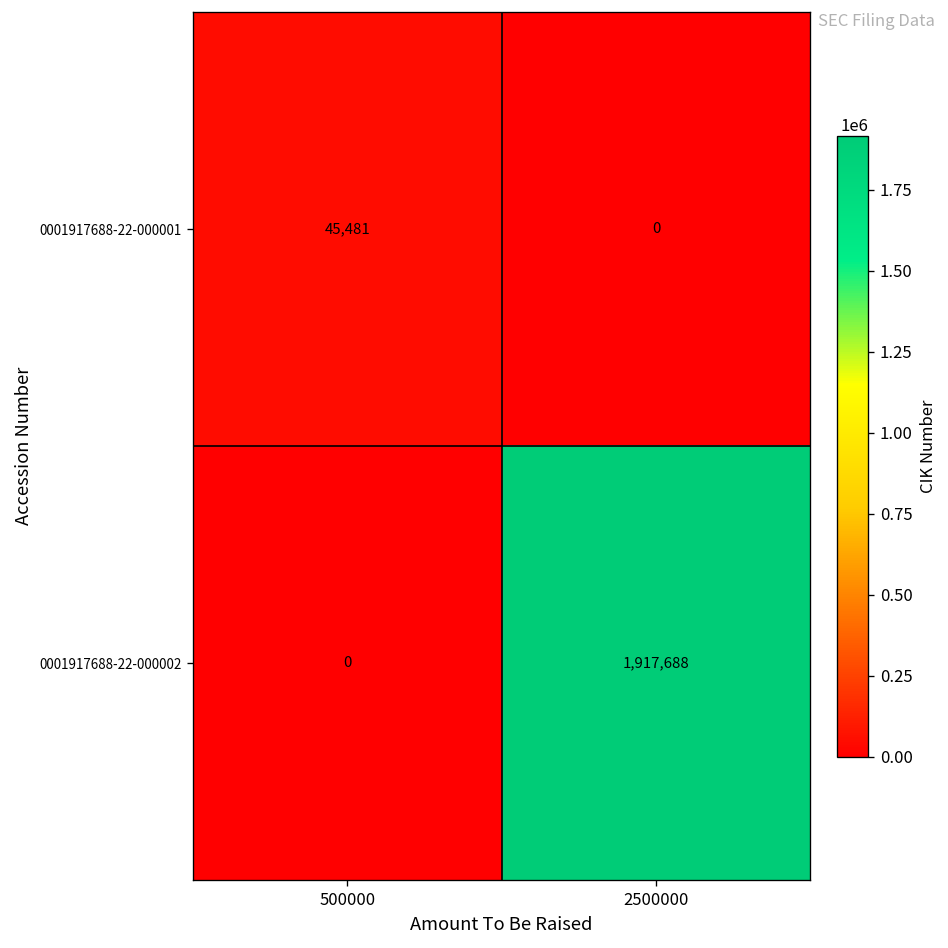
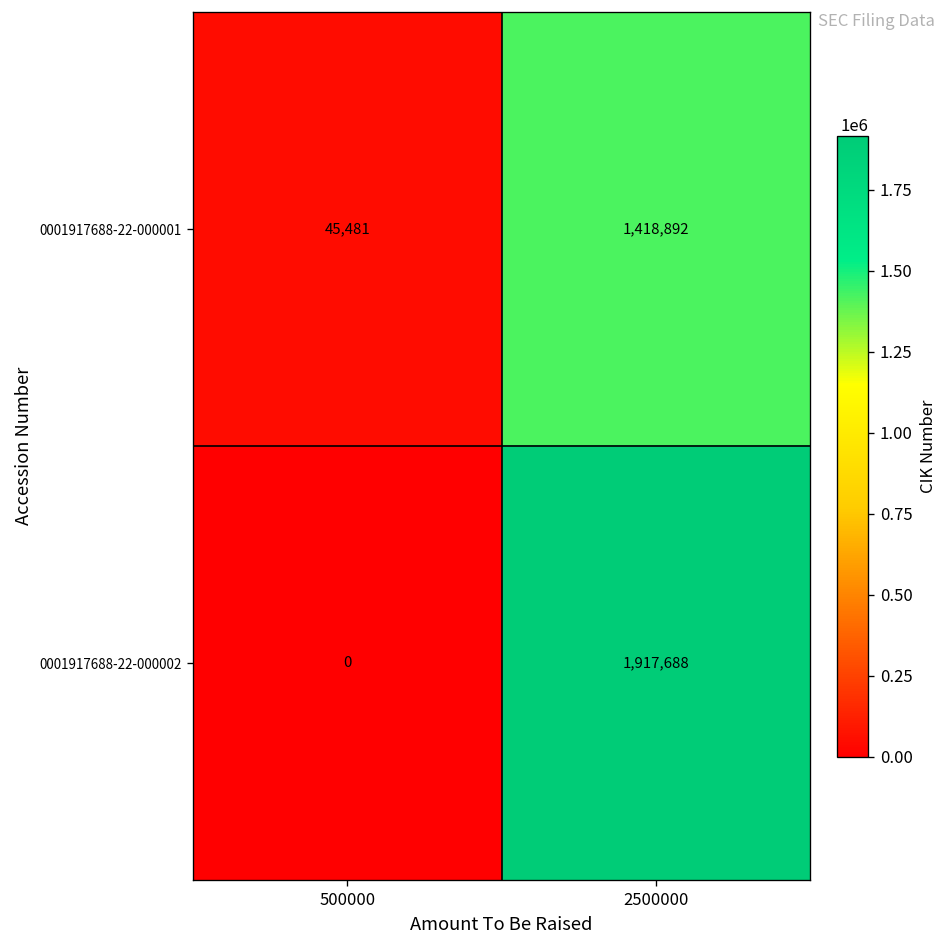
  {
    "0001917688-22-000001": {
      "500000": "45,481",
-     "2500000": "0"
+     "2500000": "1,418,892"
    },
    "0001917688-22-000002": {
      "500000": "0",
      "2500000": "1,917,688"
    }
  }
